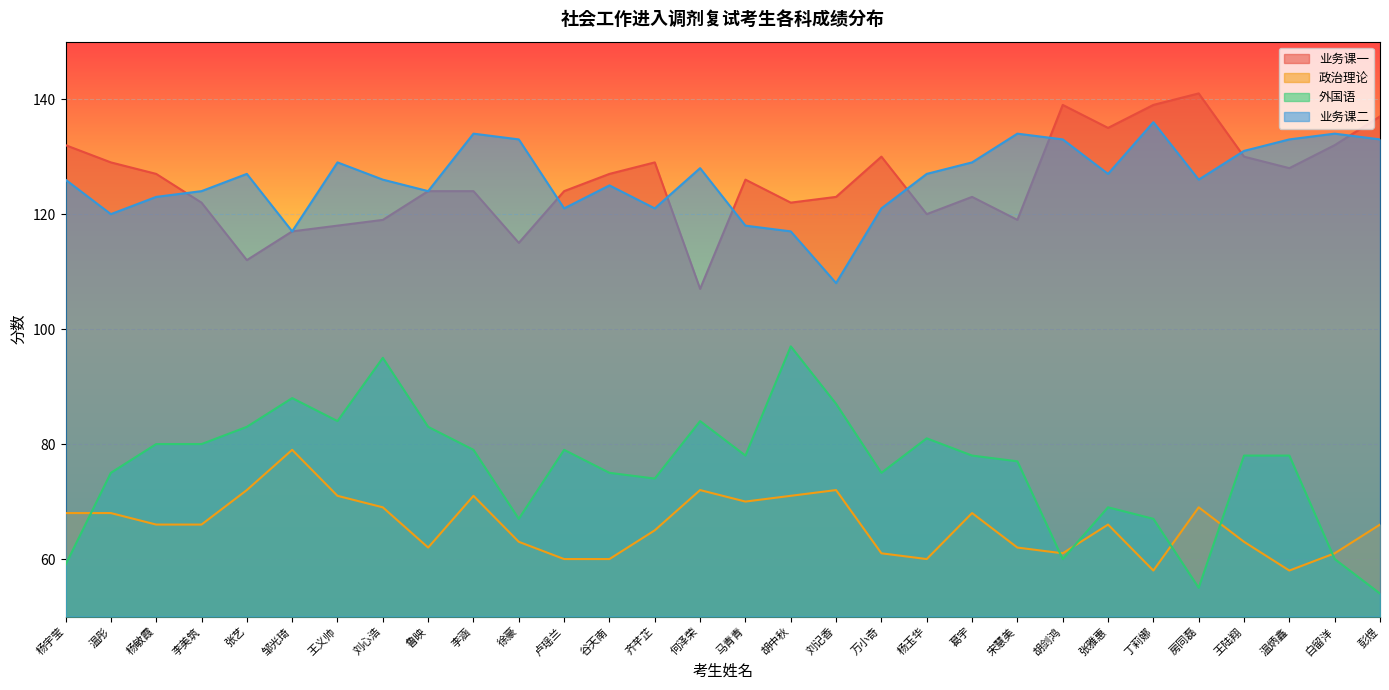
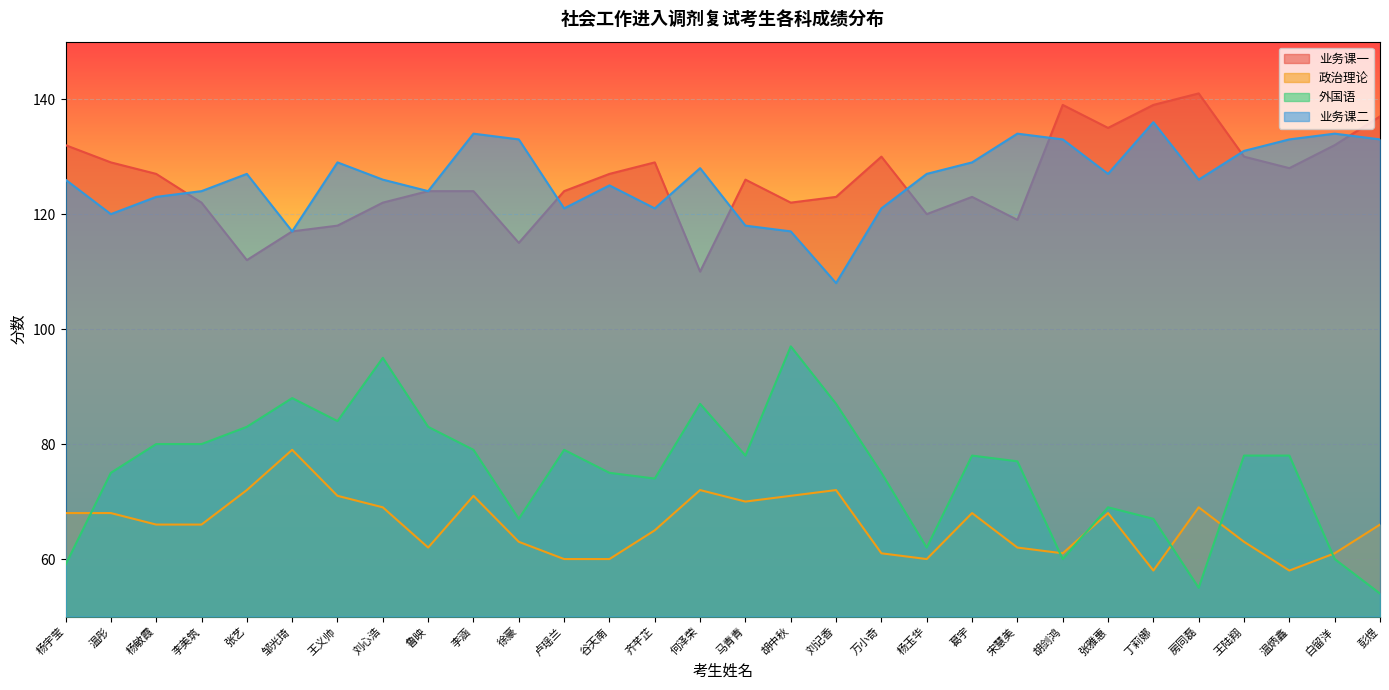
  {
    "业务课一": {
      "杨宇莹": 132,
      "温彤": 129,
      "杨敏霞": 127,
      "李美筑": 122,
      "张艺": 112,
      "王义帅": 118,
-     "刘心浩": 119,
+     "刘心浩": 122,
      "李涵": 124,
      "徐豪": 115,
      "卢瑶兰": 124,
      "谷天南": 127,
      "齐芊芷": 129,
-     "何泽荣": 107,
+     "何泽荣": 110,
      "马青青": 126,
      "胡中秋": 122,
      "刘记香": 123,
      "万小奇": 130,
      "杨玉华": 120,
      "葛宇": 123,
      "宋慧美": 119,
      "胡剑鸿": 139,
      "张雅惠": 135,
      "丁莉娜": 139,
      "房同磊": 141,
      "王陆翔": 130,
      "温炳鑫": 128,
      "白留洋": 132,
      "彭煜": 137
    },
    "政治理论": {
      "杨宇莹": 68,
      "温彤": 68,
      "杨敏霞": 66,
      "李美筑": 66,
      "张艺": 72,
      "邹光琦": 79,
      "王义帅": 71,
      "刘心浩": 69,
      "鲁映": 62,
      "李涵": 71,
      "徐豪": 63,
      "卢瑶兰": 60,
      "谷天南": 60,
      "齐芊芷": 65,
      "何泽荣": 72,
      "马青青": 70,
      "胡中秋": 71,
      "刘记香": 72,
      "万小奇": 61,
      "杨玉华": 60,
      "葛宇": 68,
      "宋慧美": 62,
      "胡剑鸿": 61,
-     "张雅惠": 66,
+     "张雅惠": 68,
      "丁莉娜": 58,
      "房同磊": 69,
      "王陆翔": 63,
      "温炳鑫": 58,
      "白留洋": 61,
      "彭煜": 66
    },
    "外国语": {
      "杨宇莹": 59,
      "温彤": 75,
      "杨敏霞": 80,
      "李美筑": 80,
      "张艺": 83,
      "邹光琦": 88,
      "王义帅": 84,
      "刘心浩": 95,
      "鲁映": 83,
      "李涵": 79,
      "徐豪": 67,
      "卢瑶兰": 79,
      "谷天南": 75,
      "齐芊芷": 74,
-     "何泽荣": 84,
+     "何泽荣": 87,
      "马青青": 78,
      "胡中秋": 97,
      "刘记香": 87,
      "万小奇": 75,
-     "杨玉华": 81,
+     "杨玉华": 62,
      "葛宇": 78,
      "宋慧美": 77,
      "胡剑鸿": 60,
      "张雅惠": 69,
      "丁莉娜": 67,
      "房同磊": 55,
      "王陆翔": 78,
      "温炳鑫": 78,
      "白留洋": 60,
      "彭煜": 54
    },
    "业务课二": {
      "杨宇莹": 126,
      "温彤": 120,
      "杨敏霞": 123,
      "李美筑": 124,
      "张艺": 127,
      "王义帅": 129,
      "刘心浩": 126,
      "李涵": 134,
      "徐豪": 133,
      "卢瑶兰": 121,
      "谷天南": 125,
      "齐芊芷": 121,
      "何泽荣": 128,
      "马青青": 118,
      "胡中秋": 117,
      "刘记香": 108,
      "万小奇": 121,
      "杨玉华": 127,
      "葛宇": 129,
      "宋慧美": 134,
      "胡剑鸿": 133,
      "张雅惠": 127,
      "丁莉娜": 136,
      "房同磊": 126,
      "王陆翔": 131,
      "温炳鑫": 133,
      "白留洋": 134,
      "彭煜": 133
    }
  }
